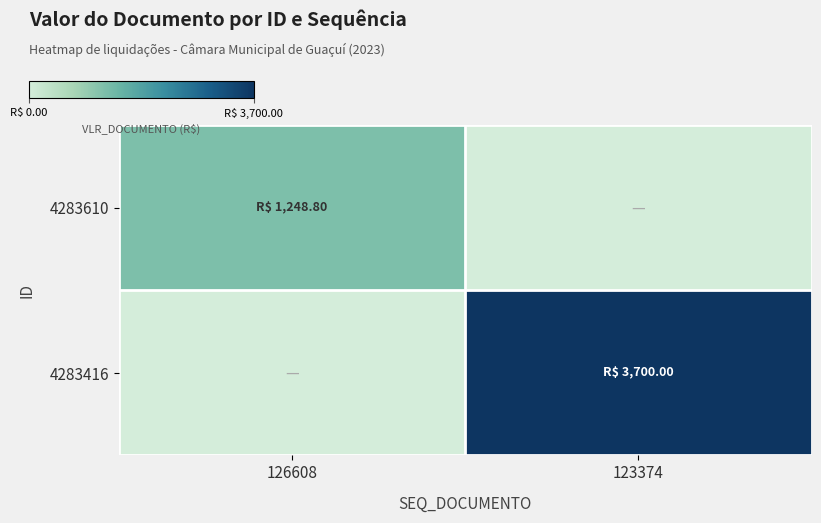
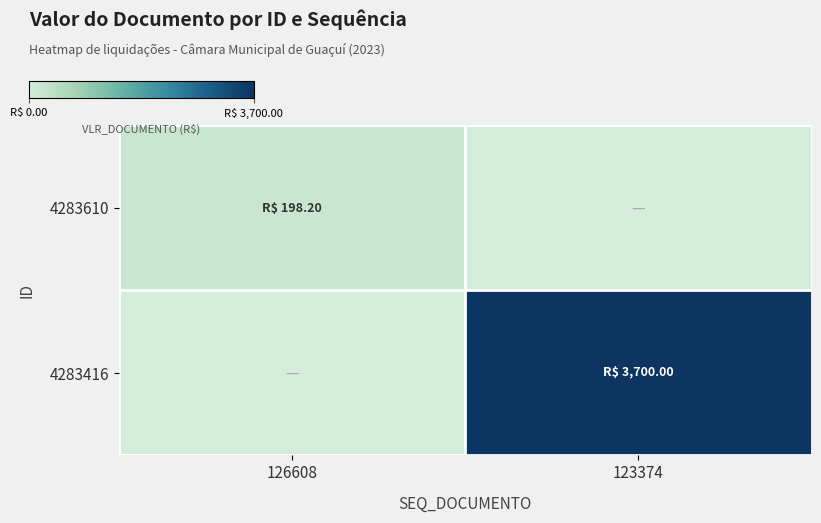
  {
    "4283610": {
-     "126608": "1,248.80"
+     "126608": "198.20"
    },
    "4283416": {
      "123374": "3,700.00"
    }
  }
